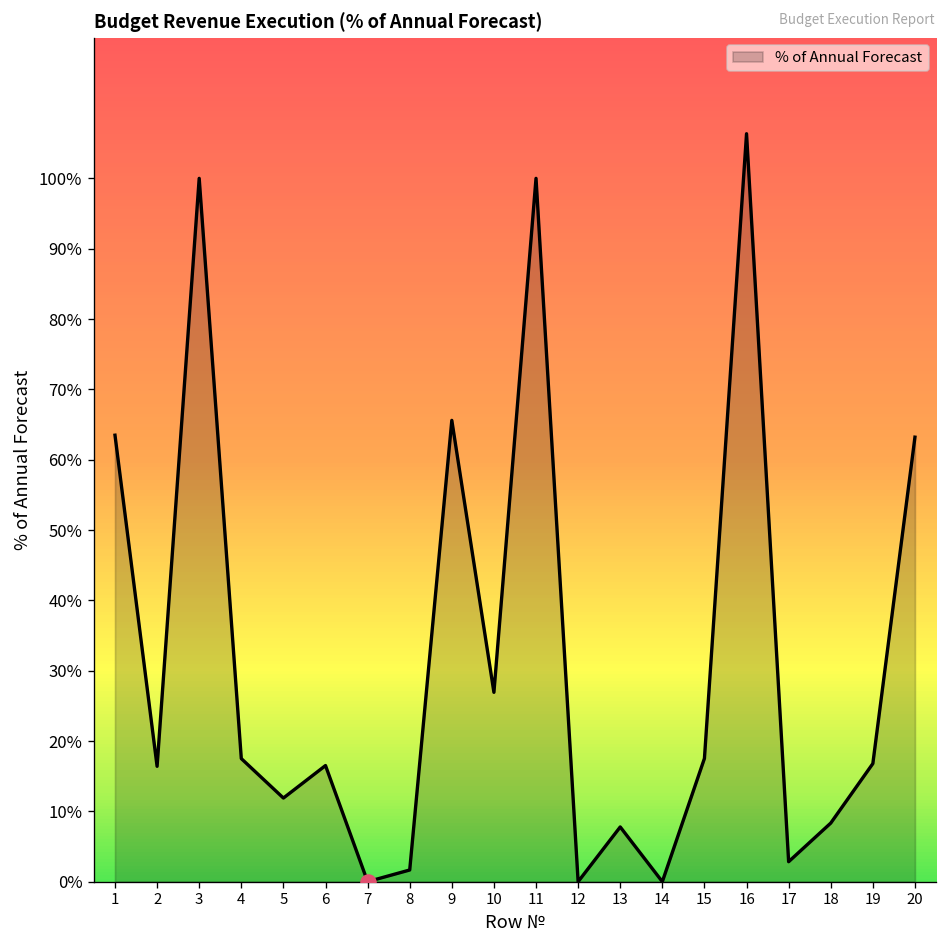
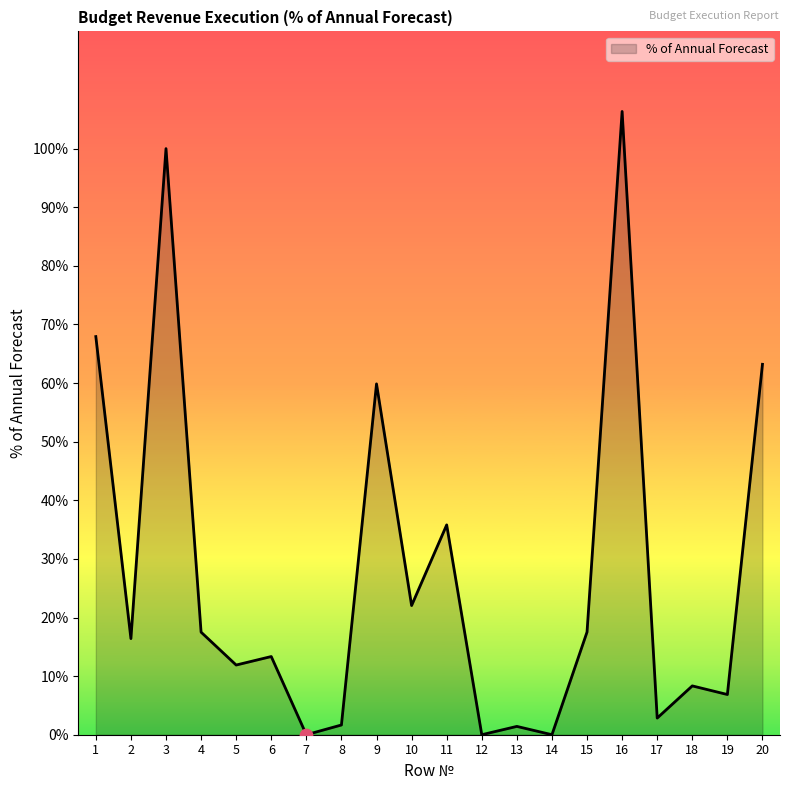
  {
    "% of Annual Forecast": {
-     "1": "63%",
+     "1": "68%",
      "2": "16%",
      "3": "100%",
      "4": "18%",
      "5": "12%",
-     "6": "17%",
+     "6": "13%",
      "8": "2%",
-     "9": "66%",
-     "10": "27%",
-     "11": "100%",
+     "9": "60%",
+     "10": "22%",
+     "11": "36%",
      "12": "0%",
-     "13": "8%",
+     "13": "1%",
      "14": "0%",
      "15": "18%",
      "16": "106%",
      "17": "3%",
      "18": "8%",
-     "19": "17%",
+     "19": "7%",
      "20": "63%"
    }
  }
